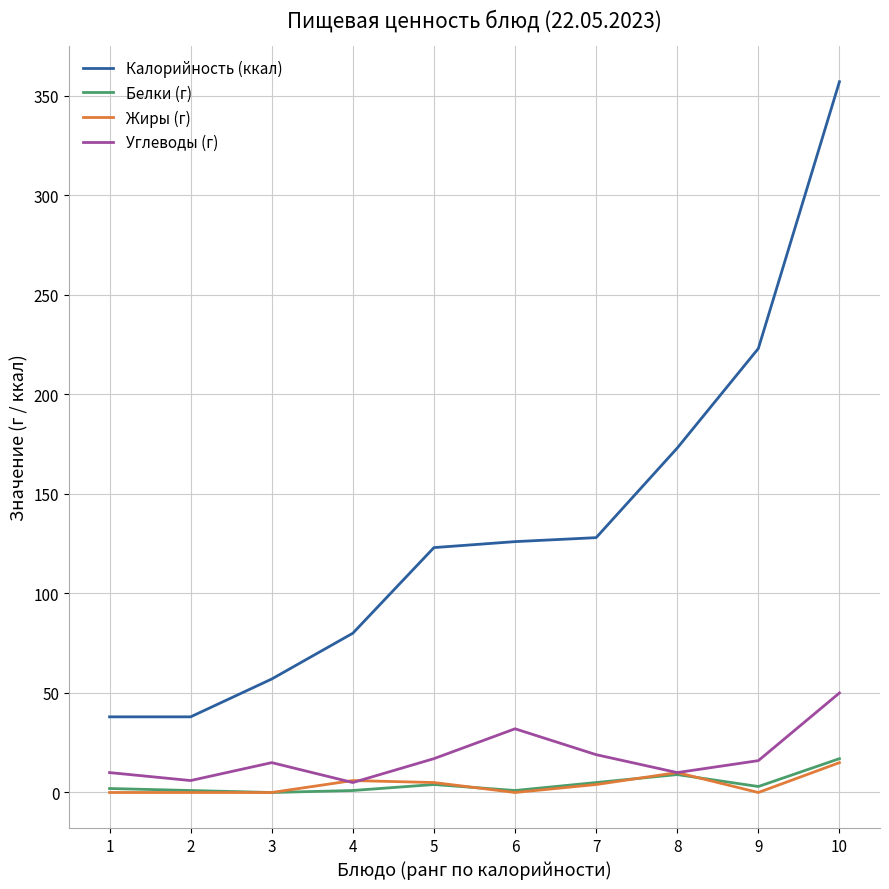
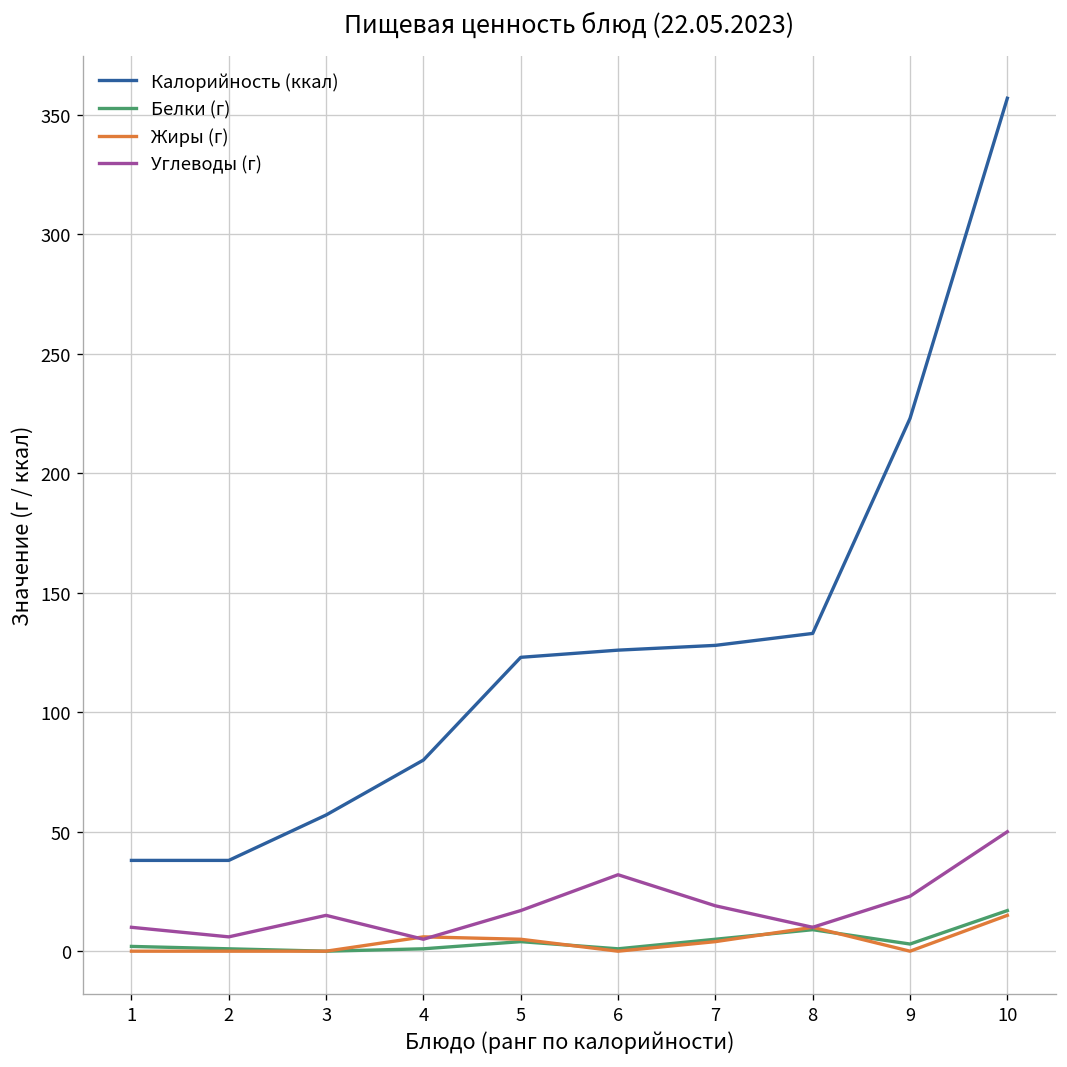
  {
    "Калорийность (ккал)": {
      "1": 38,
      "2": 38,
      "3": 57,
      "4": 80,
      "5": 123,
      "6": 126,
      "7": 128,
-     "8": 173,
+     "8": 133,
      "9": 223,
      "10": 357
    },
    "Белки (г)": {
      "1": 2,
      "4": 1,
      "9": 3,
      "10": 17
    },
    "Жиры (г)": {
      "1": 0,
      "9": 0,
      "10": 15
    },
    "Углеводы (г)": {
      "1": 10,
      "2": 6,
      "3": 15,
      "5": 17,
      "6": 32,
      "7": 19,
-     "9": 16,
+     "9": 23,
      "10": 50
    }
  }
